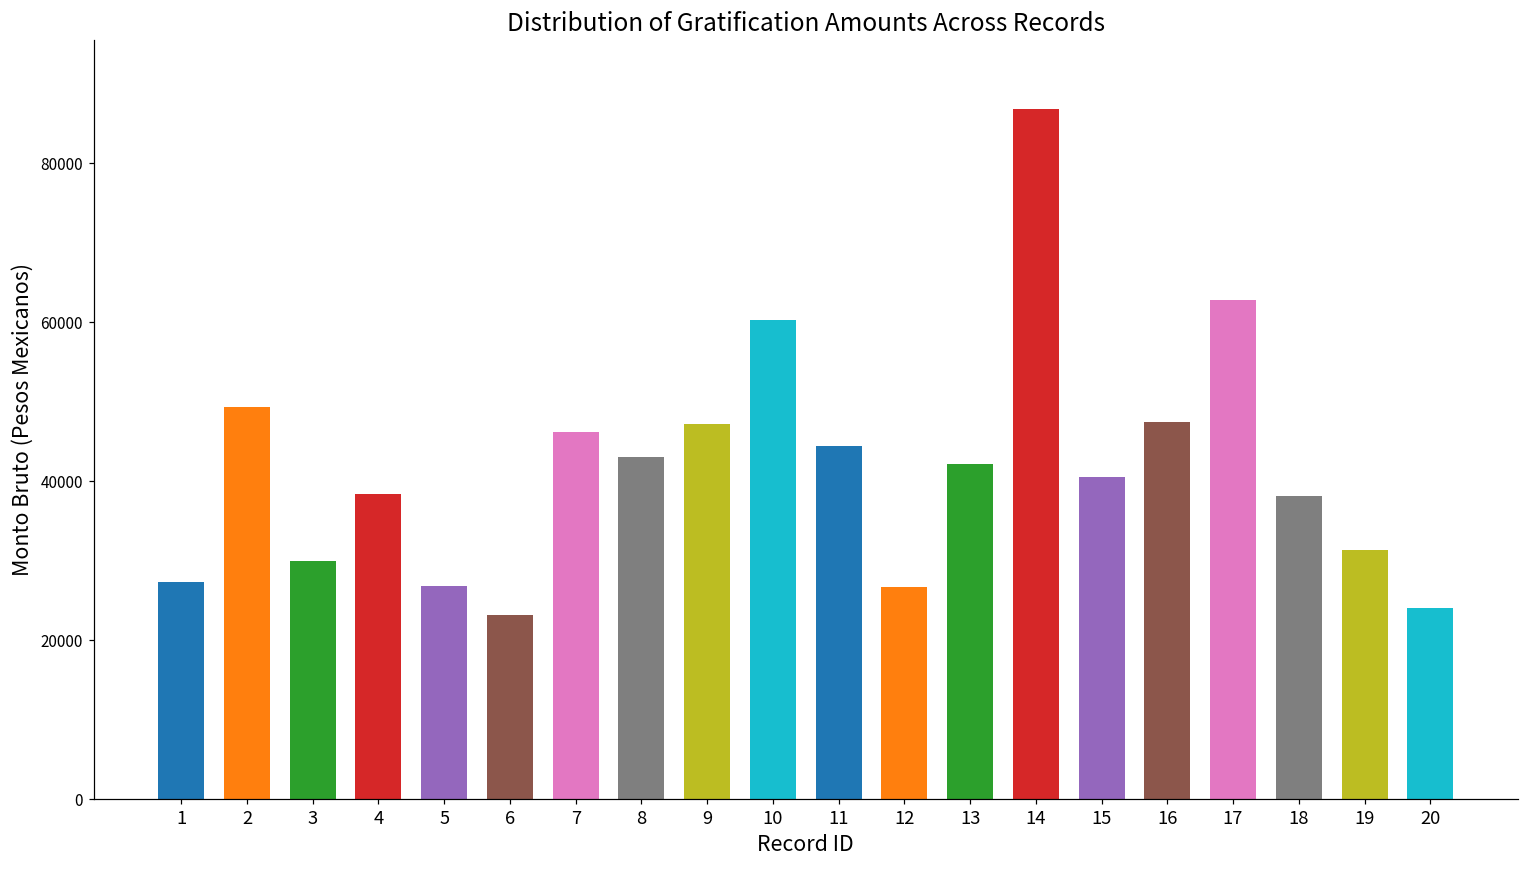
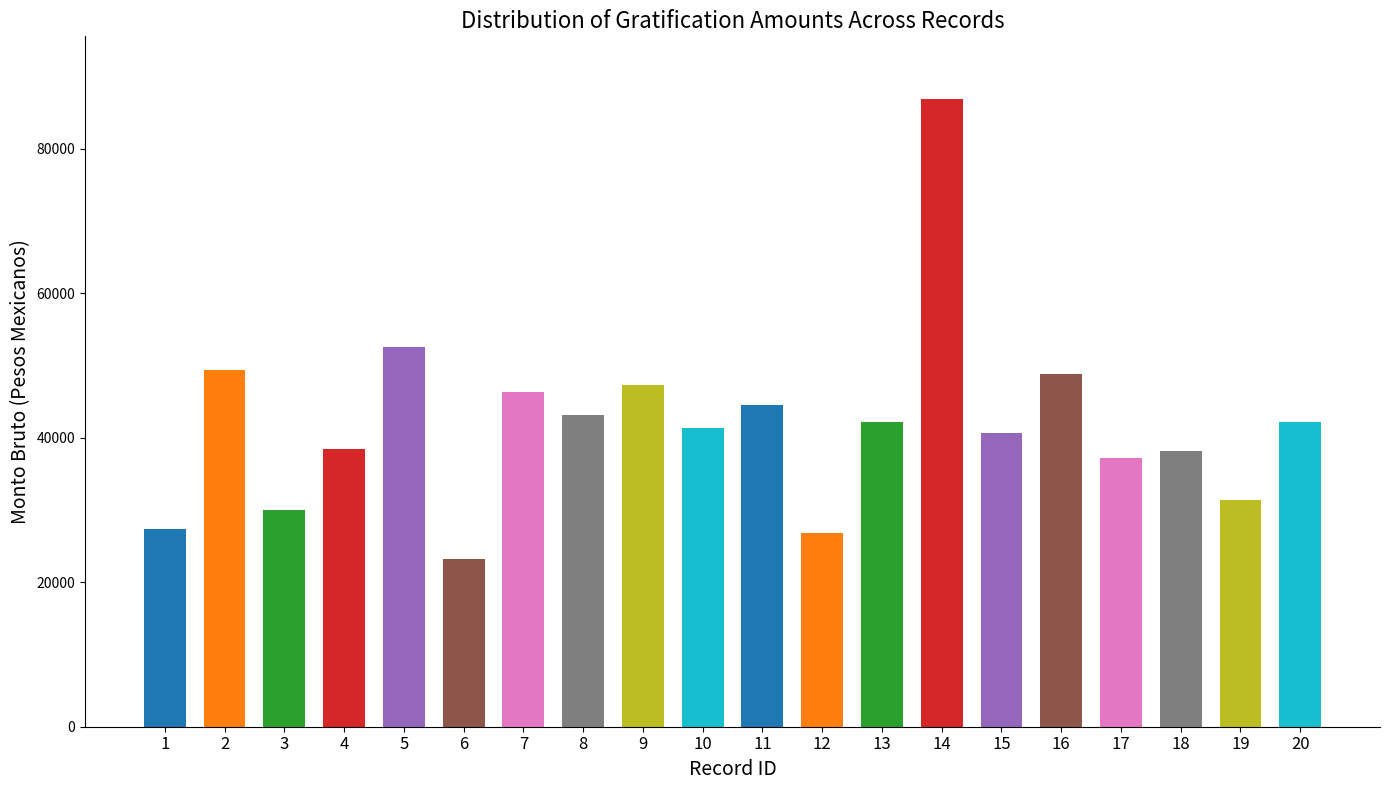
  {
    "1": 27000,
    "2": 49000,
    "3": 30000,
    "4": 38000,
-   "5": 27000,
+   "5": 53000,
    "6": 23000,
    "7": 46000,
    "8": 43000,
    "9": 47000,
-   "10": 60000,
+   "10": 41000,
    "11": 44000,
    "12": 27000,
    "13": 42000,
    "14": 87000,
    "15": 41000,
-   "16": 47000,
-   "17": 63000,
+   "16": 49000,
+   "17": 37000,
    "18": 38000,
    "19": 31000,
-   "20": 24000
+   "20": 42000
  }
